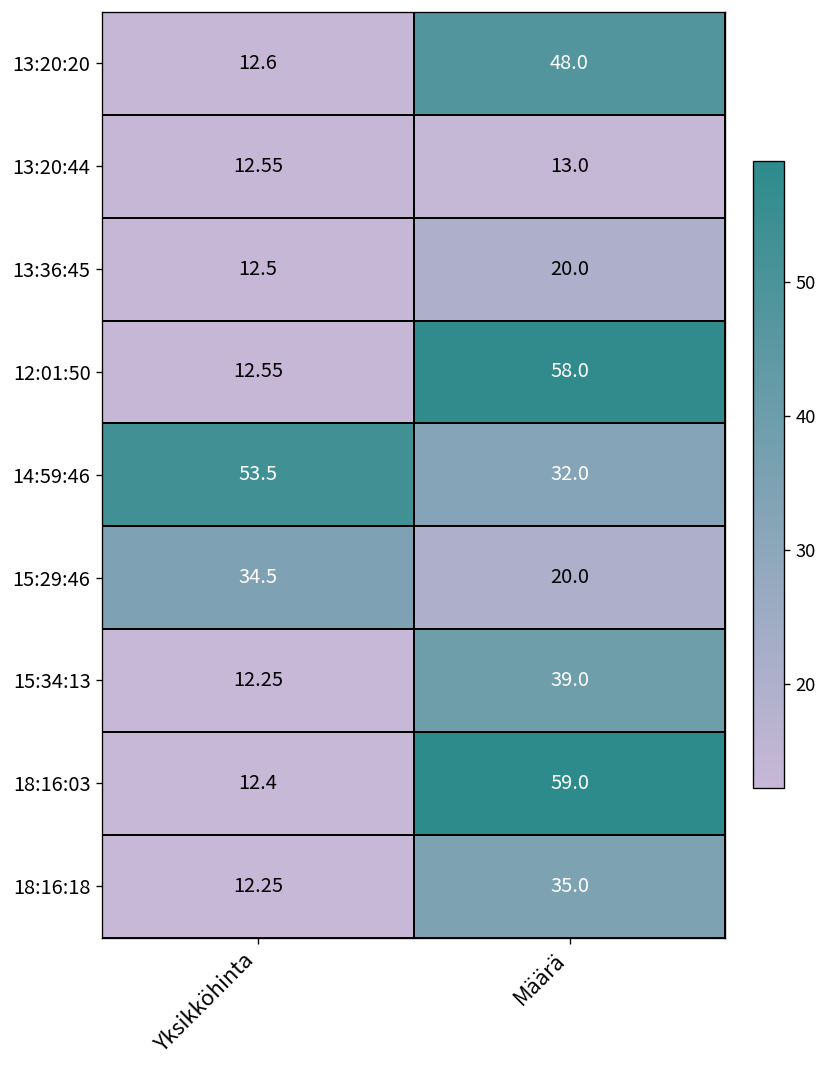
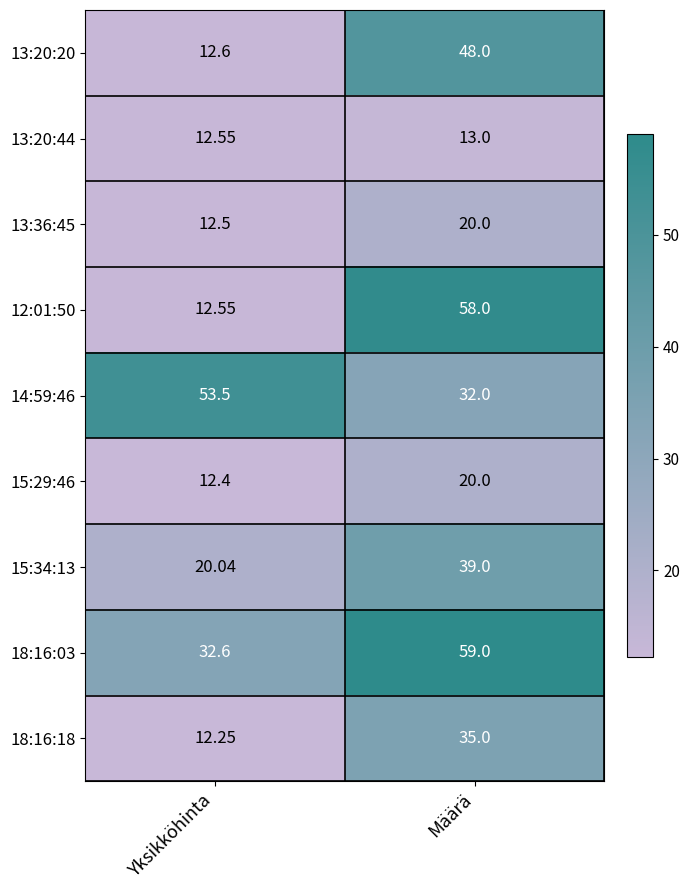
  {
    "13:20:20": {
      "Yksikköhinta": 12.6,
      "Määrä": 48.0
    },
    "13:20:44": {
      "Yksikköhinta": 12.55,
      "Määrä": 13.0
    },
    "13:36:45": {
      "Yksikköhinta": 12.5,
      "Määrä": 20.0
    },
    "12:01:50": {
      "Yksikköhinta": 12.55,
      "Määrä": 58.0
    },
    "14:59:46": {
      "Yksikköhinta": 53.5,
      "Määrä": 32.0
    },
    "15:29:46": {
-     "Yksikköhinta": 34.5,
+     "Yksikköhinta": 12.4,
      "Määrä": 20.0
    },
    "15:34:13": {
-     "Yksikköhinta": 12.25,
+     "Yksikköhinta": 20.04,
      "Määrä": 39.0
    },
    "18:16:03": {
-     "Yksikköhinta": 12.4,
+     "Yksikköhinta": 32.6,
      "Määrä": 59.0
    },
    "18:16:18": {
      "Yksikköhinta": 12.25,
      "Määrä": 35.0
    }
  }
